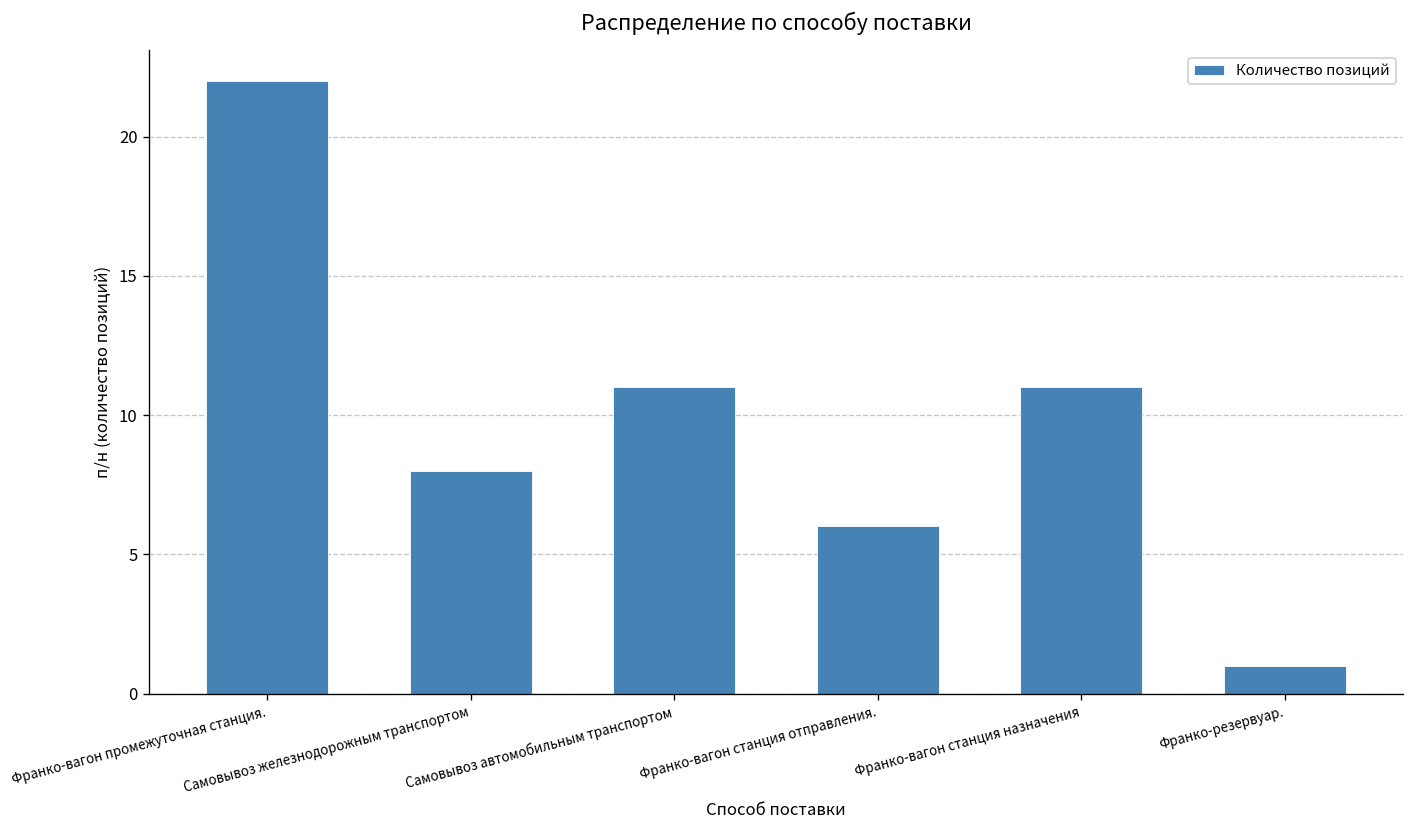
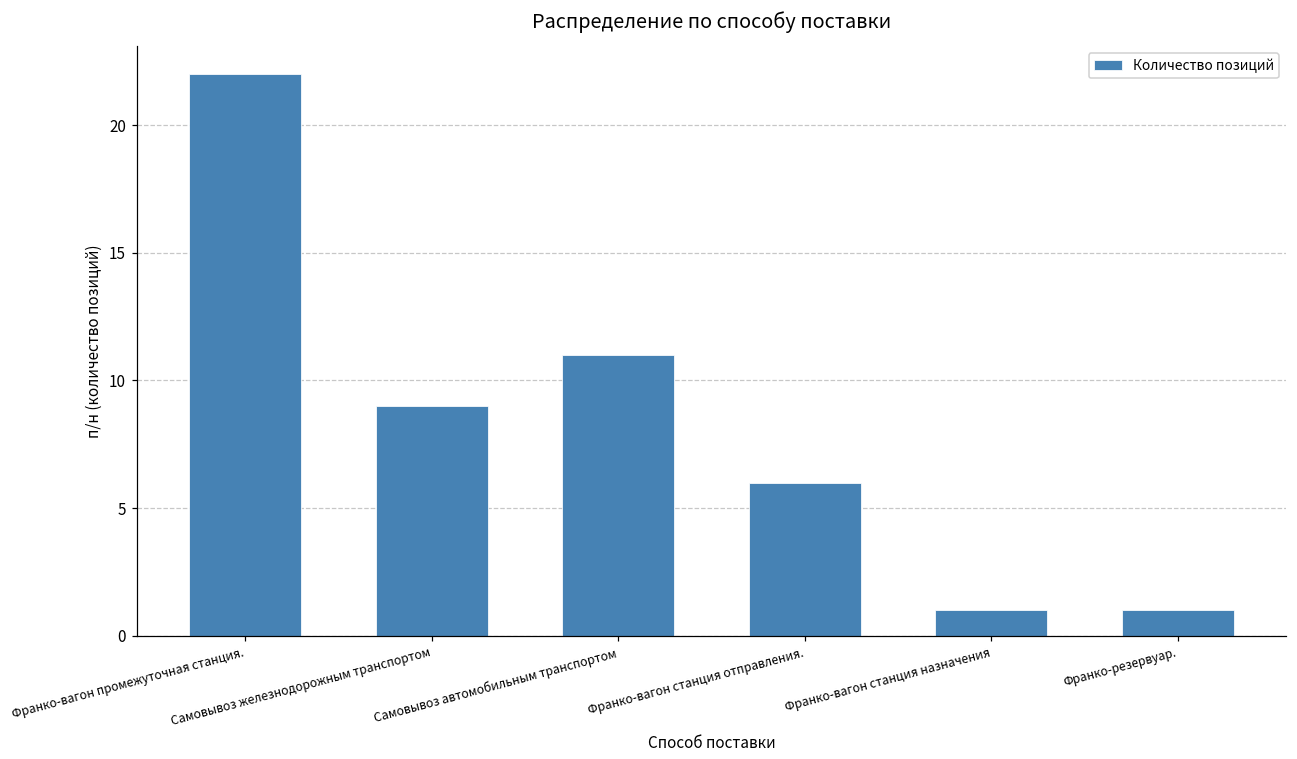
  {
    "Франко-вагон промежуточная станция.": 22,
-   "Самовывоз железнодорожным транспортом": 8,
+   "Самовывоз железнодорожным транспортом": 9,
    "Самовывоз автомобильным транспортом": 11,
    "Франко-вагон станция отправления.": 6,
-   "Франко-вагон станция назначения": 11,
+   "Франко-вагон станция назначения": 1,
    "Франко-резервуар.": 1
  }
